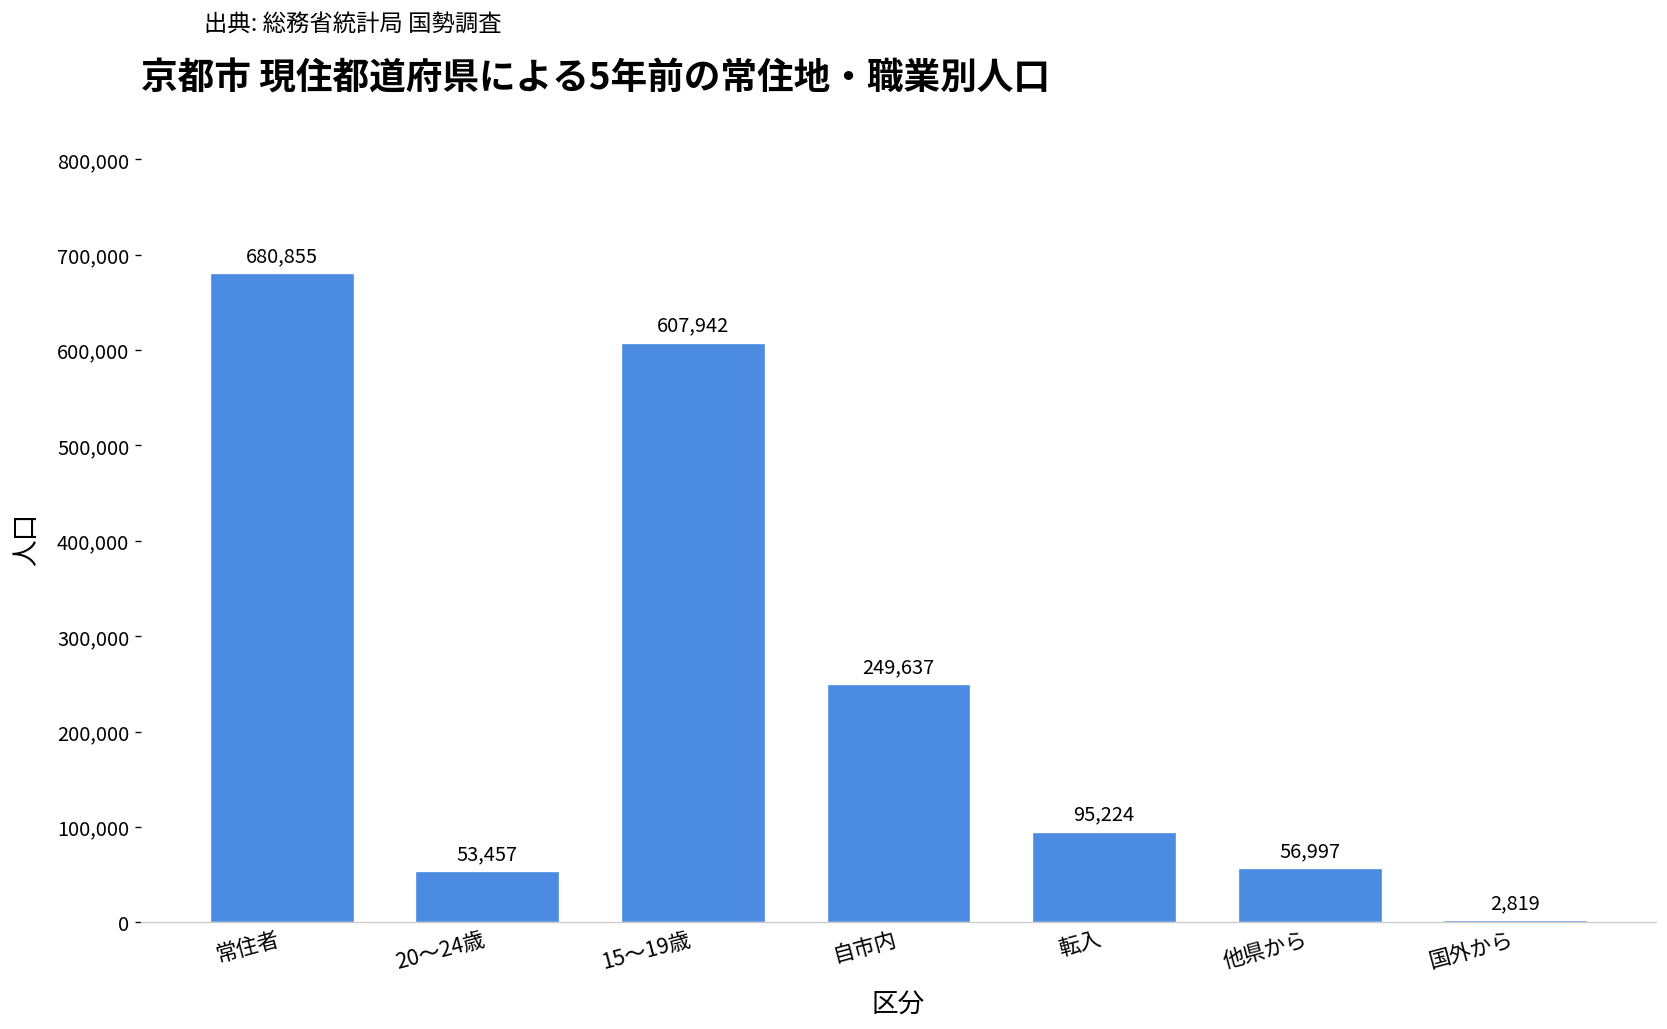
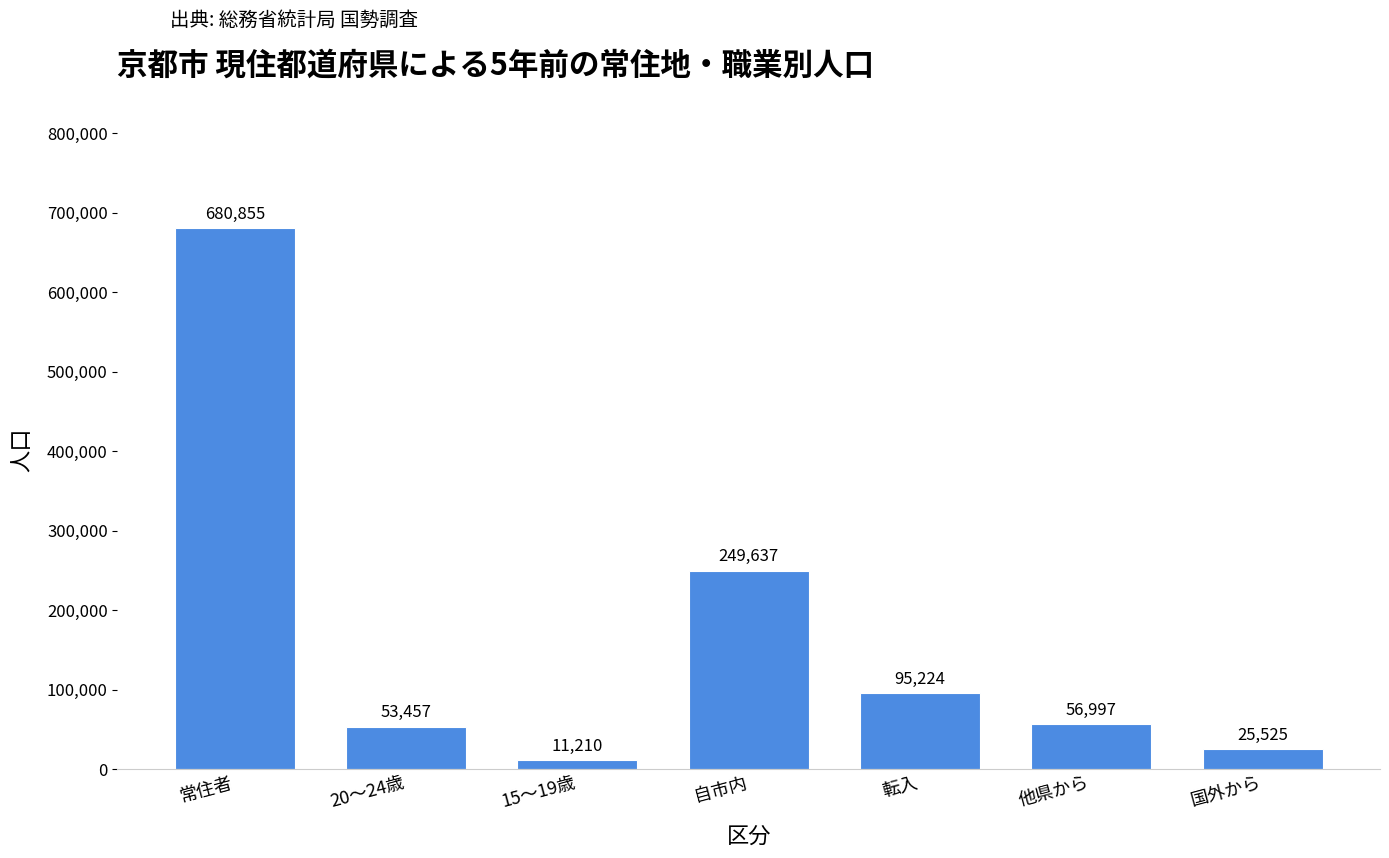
  {
    "常住者": "680,855",
    "20～24歳": "53,457",
-   "15～19歳": "607,942",
+   "15～19歳": "11,210",
    "自市内": "249,637",
    "転入": "95,224",
    "他県から": "56,997",
-   "国外から": "2,819"
+   "国外から": "25,525"
  }
